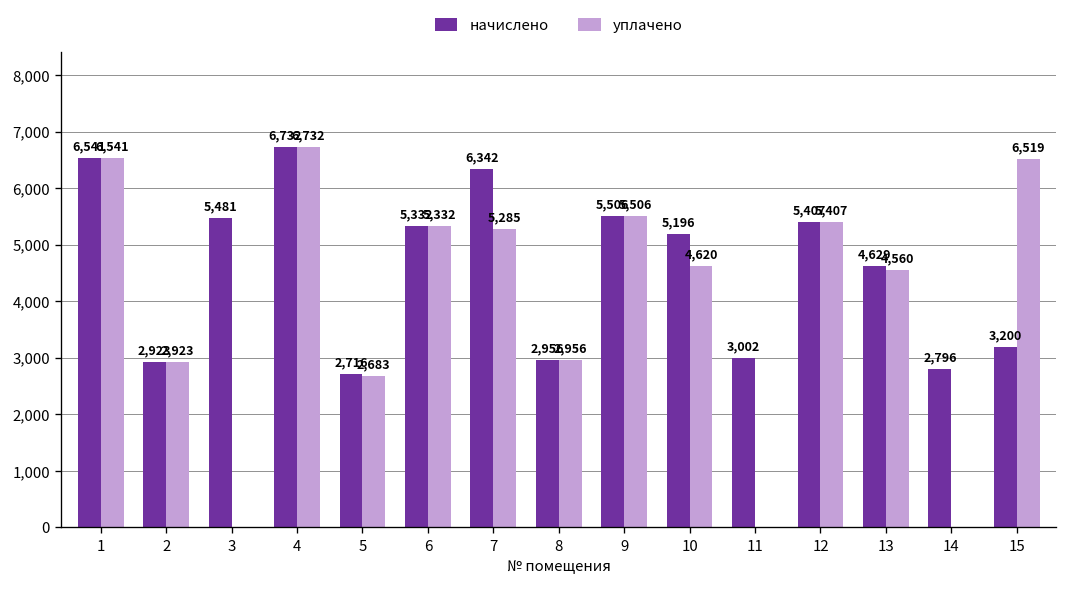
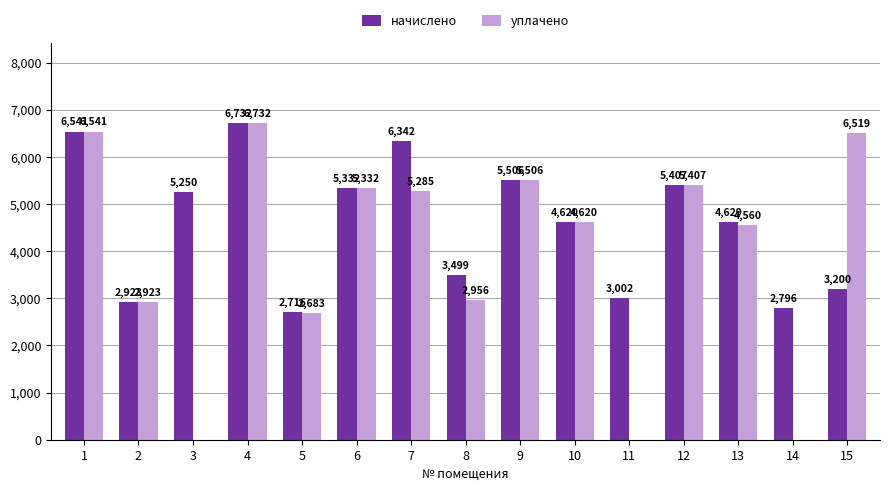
  {
    "начислено": {
-     "3": "5,481",
+     "3": "5,250",
      "7": "6,342",
-     "8": "2,956",
-     "10": "5,196",
+     "8": "3,499",
+     "10": "4,620",
      "11": "3,002",
      "14": "2,796",
      "15": "3,200"
    },
    "уплачено": {
      "7": "5,285",
      "8": "2,956",
      "15": "6,519"
    }
  }
